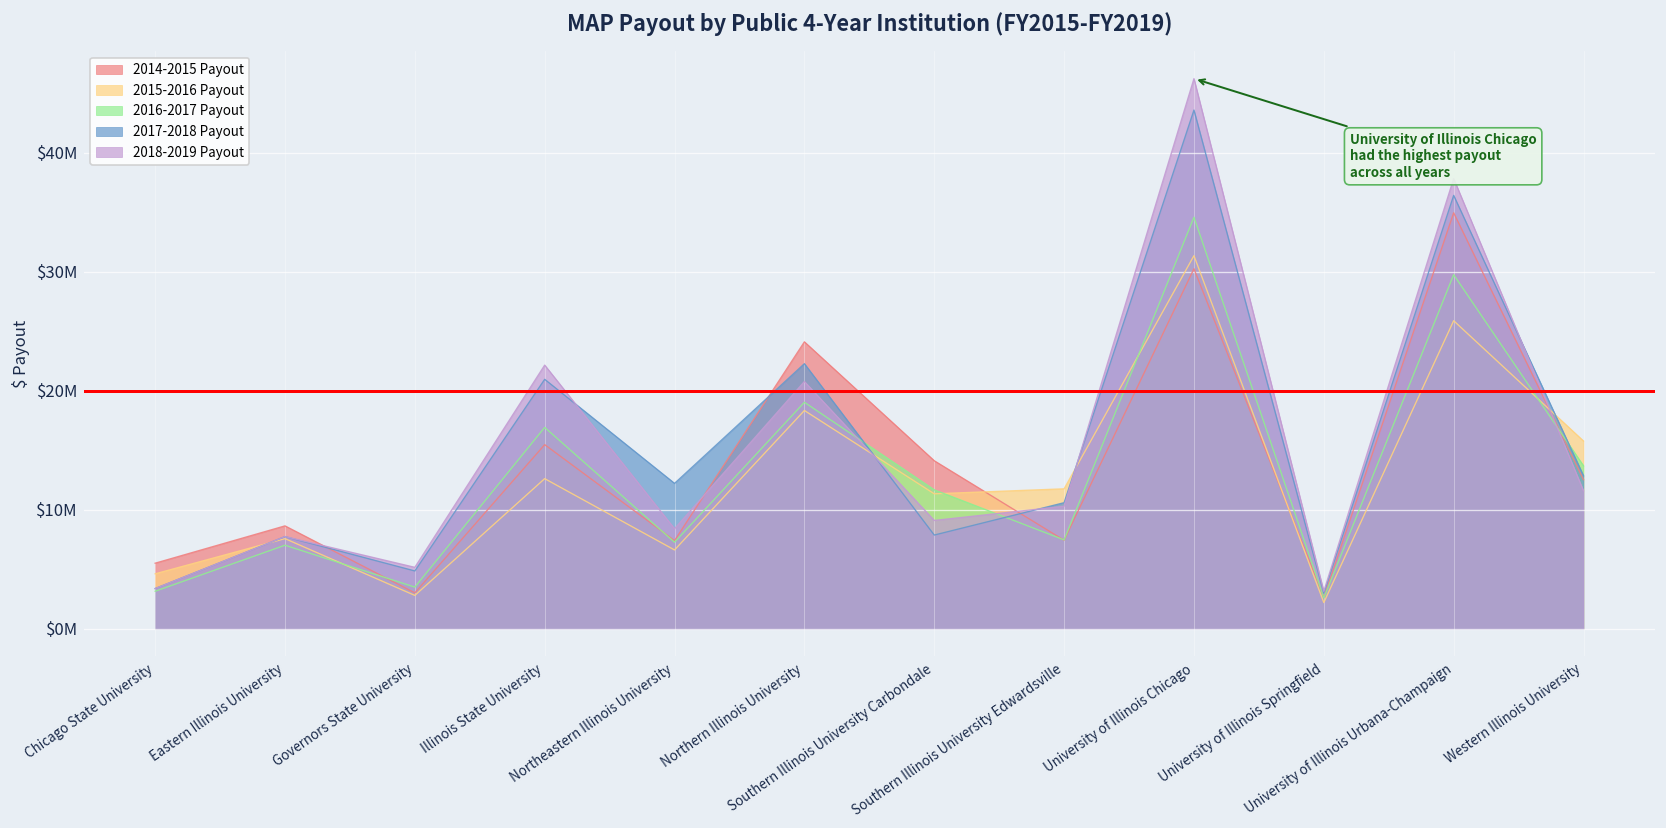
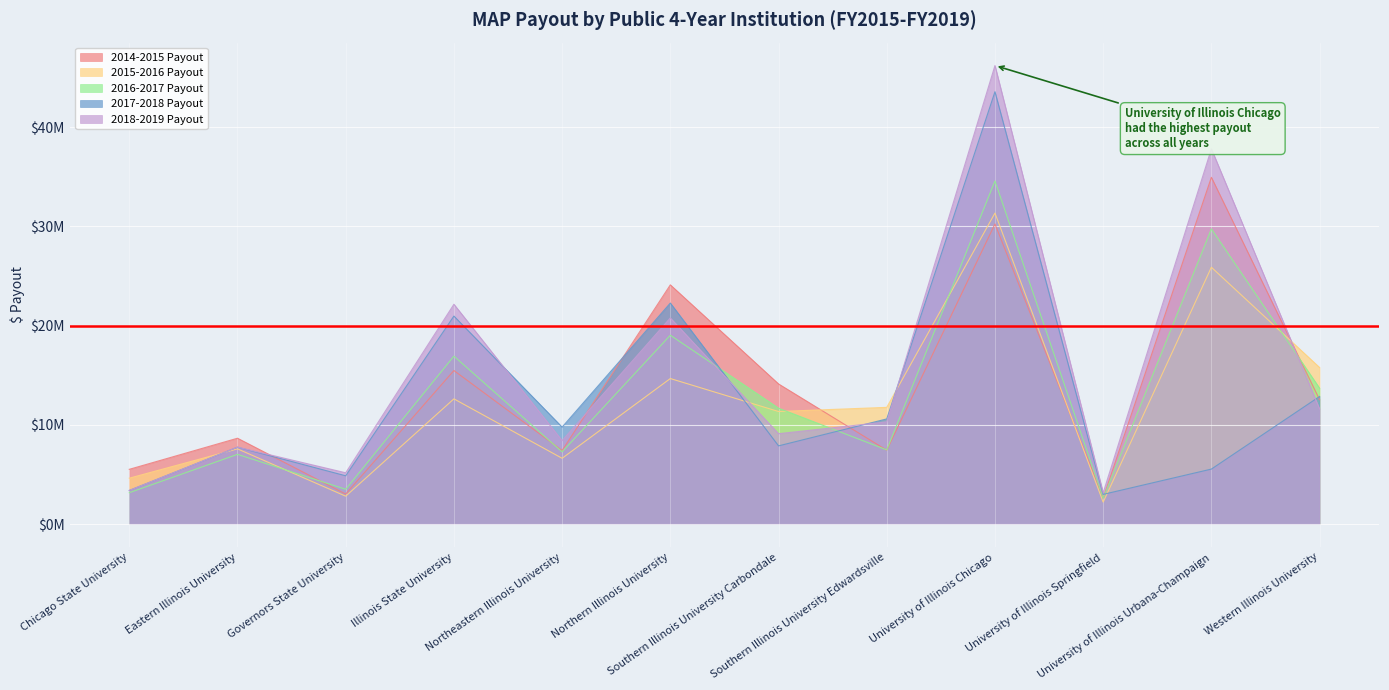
  {
    "2014-2015 Payout": {
      "Chicago State University": "$6000000",
      "Eastern Illinois University": "$9000000",
      "Illinois State University": "$15000000",
      "Northern Illinois University": "$24000000",
      "Southern Illinois University Carbondale": "$14000000",
      "University of Illinois Chicago": "$30000000",
      "University of Illinois Urbana-Champaign": "$35000000",
      "Western Illinois University": "$13000000"
    },
    "2015-2016 Payout": {
      "Chicago State University": "$5000000",
      "Illinois State University": "$13000000",
      "Northeastern Illinois University": "$7000000",
-     "Northern Illinois University": "$18000000",
+     "Northern Illinois University": "$15000000",
      "Southern Illinois University Carbondale": "$11000000",
      "Southern Illinois University Edwardsville": "$12000000",
      "University of Illinois Chicago": "$31000000",
      "University of Illinois Springfield": "$2000000",
      "University of Illinois Urbana-Champaign": "$26000000",
      "Western Illinois University": "$16000000"
    },
    "2016-2017 Payout": {
      "Eastern Illinois University": "$7000000",
      "Governors State University": "$4000000",
      "Illinois State University": "$17000000",
      "Northern Illinois University": "$19000000",
      "Southern Illinois University Carbondale": "$12000000",
      "University of Illinois Chicago": "$35000000",
      "University of Illinois Urbana-Champaign": "$30000000",
      "Western Illinois University": "$14000000"
    },
    "2017-2018 Payout": {
      "Governors State University": "$5000000",
      "Illinois State University": "$21000000",
-     "Northeastern Illinois University": "$12000000",
+     "Northeastern Illinois University": "$10000000",
      "Northern Illinois University": "$22000000",
      "Southern Illinois University Carbondale": "$8000000",
      "Southern Illinois University Edwardsville": "$11000000",
      "University of Illinois Chicago": "$44000000",
-     "University of Illinois Urbana-Champaign": "$36000000",
+     "University of Illinois Urbana-Champaign": "$6000000",
      "Western Illinois University": "$13000000"
    },
    "2018-2019 Payout": {
      "Governors State University": "$5000000",
      "Illinois State University": "$22000000",
      "Northeastern Illinois University": "$8000000",
      "Northern Illinois University": "$21000000",
      "Southern Illinois University Carbondale": "$9000000",
      "Southern Illinois University Edwardsville": "$10000000",
      "University of Illinois Chicago": "$46000000",
      "Western Illinois University": "$12000000"
    }
  }
